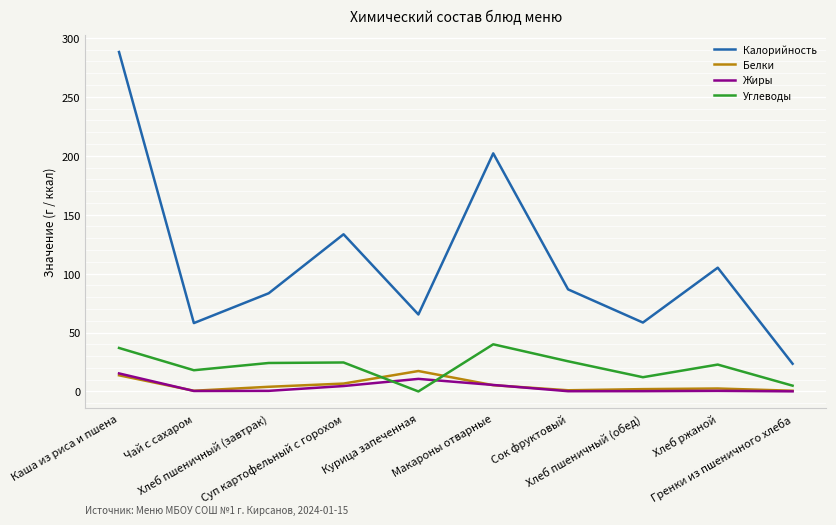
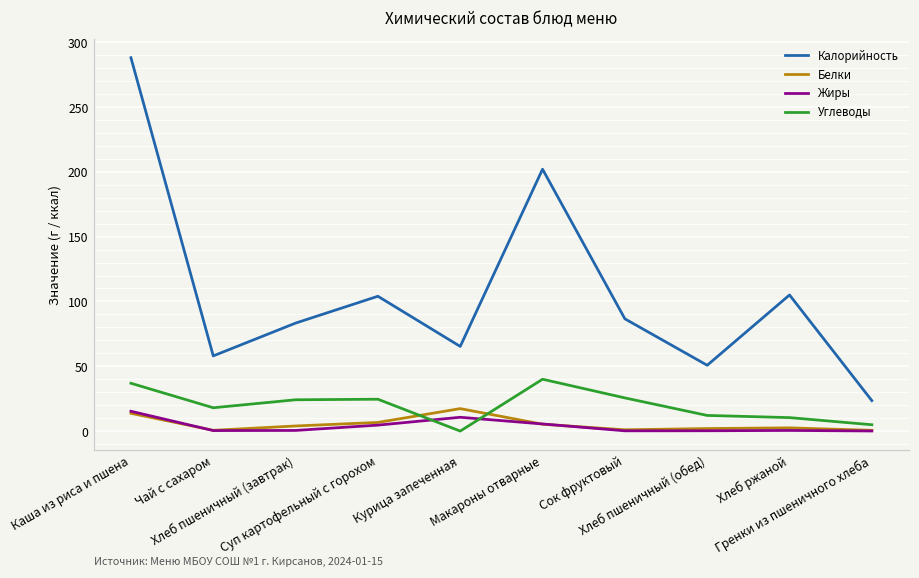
  {
    "Калорийность": {
      "Каша из риса и пшена": 288,
      "Чай с сахаром": 58,
      "Хлеб пшеничный (завтрак)": 83,
-     "Суп картофельный с горохом": 133,
+     "Суп картофельный с горохом": 104,
      "Курица запеченная": 65,
      "Макароны отварные": 202,
      "Сок фруктовый": 87,
-     "Хлеб пшеничный (обед)": 58,
+     "Хлеб пшеничный (обед)": 51,
      "Хлеб ржаной": 105,
      "Гренки из пшеничного хлеба": 24
    },
    "Белки": {
      "Хлеб пшеничный (завтрак)": 4,
      "Курица запеченная": 17
    },
    "Жиры": {
      "Хлеб пшеничный (завтрак)": 1,
      "Курица запеченная": 11
    },
    "Углеводы": {
      "Каша из риса и пшена": 37,
      "Чай с сахаром": 18,
      "Хлеб пшеничный (завтрак)": 24,
      "Суп картофельный с горохом": 25,
      "Курица запеченная": 0,
      "Макароны отварные": 40,
      "Сок фруктовый": 26,
      "Хлеб пшеничный (обед)": 12,
-     "Хлеб ржаной": 23,
+     "Хлеб ржаной": 10,
      "Гренки из пшеничного хлеба": 5
    }
  }
